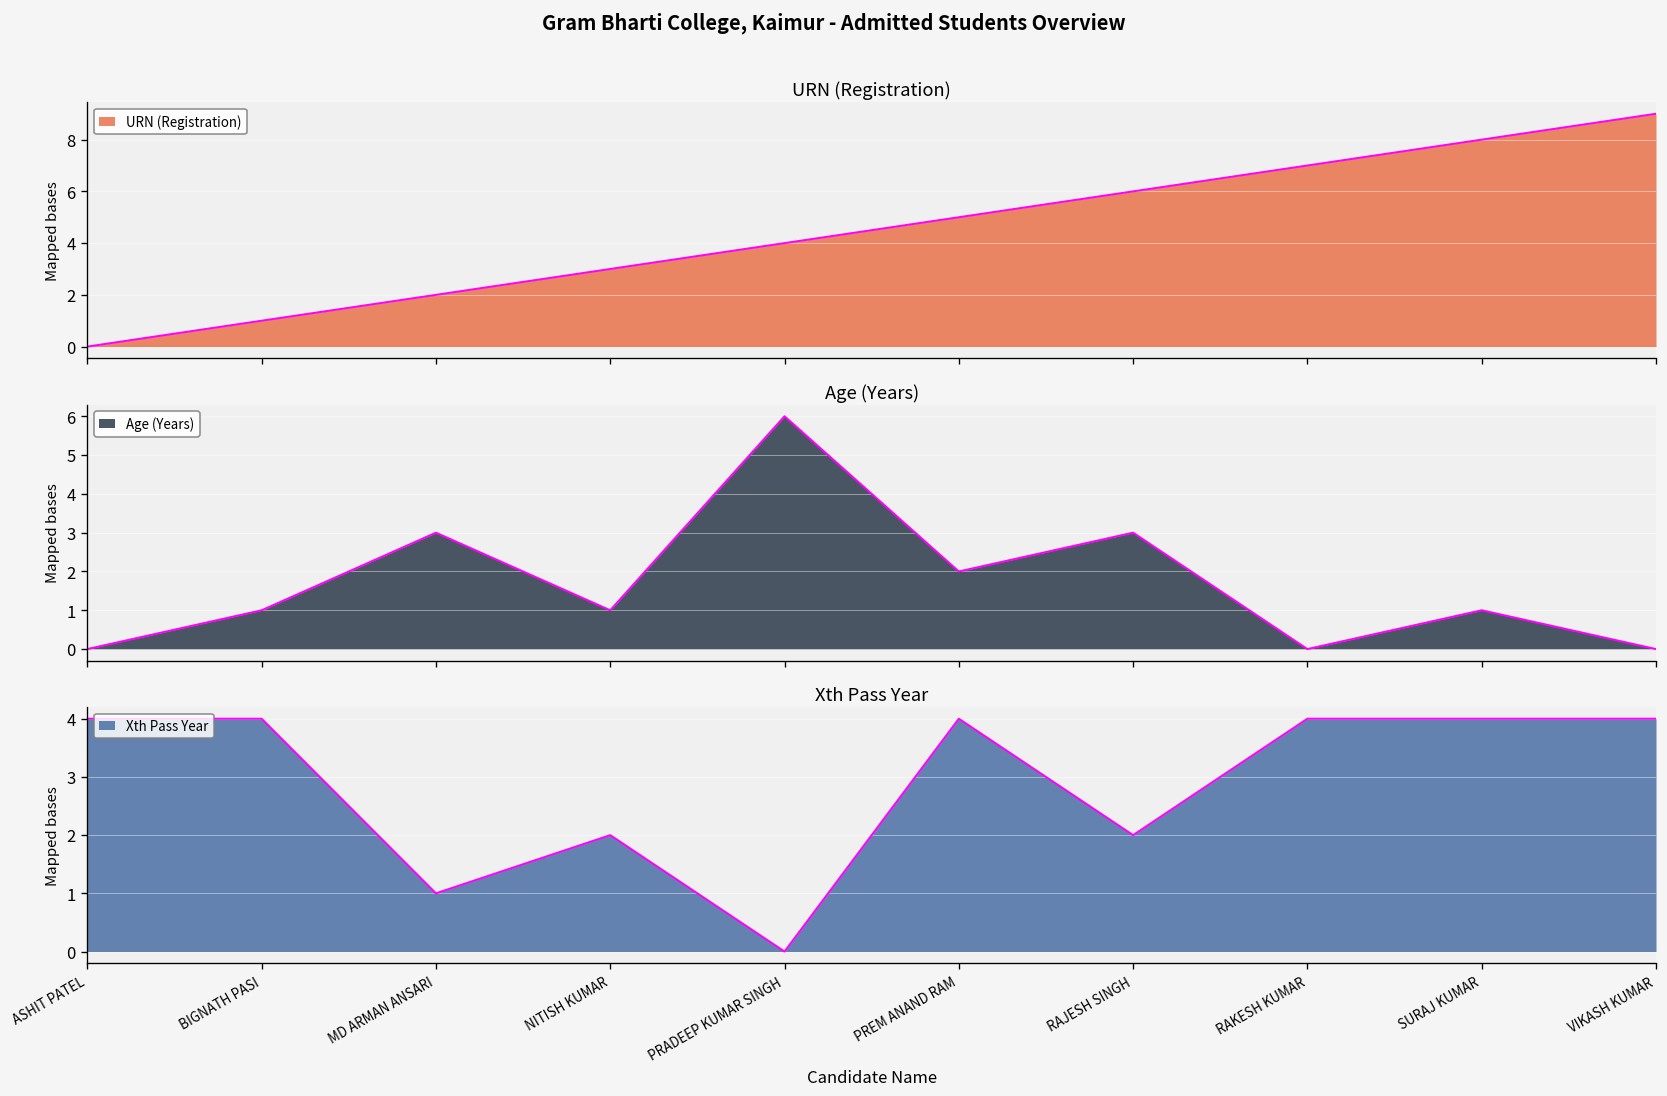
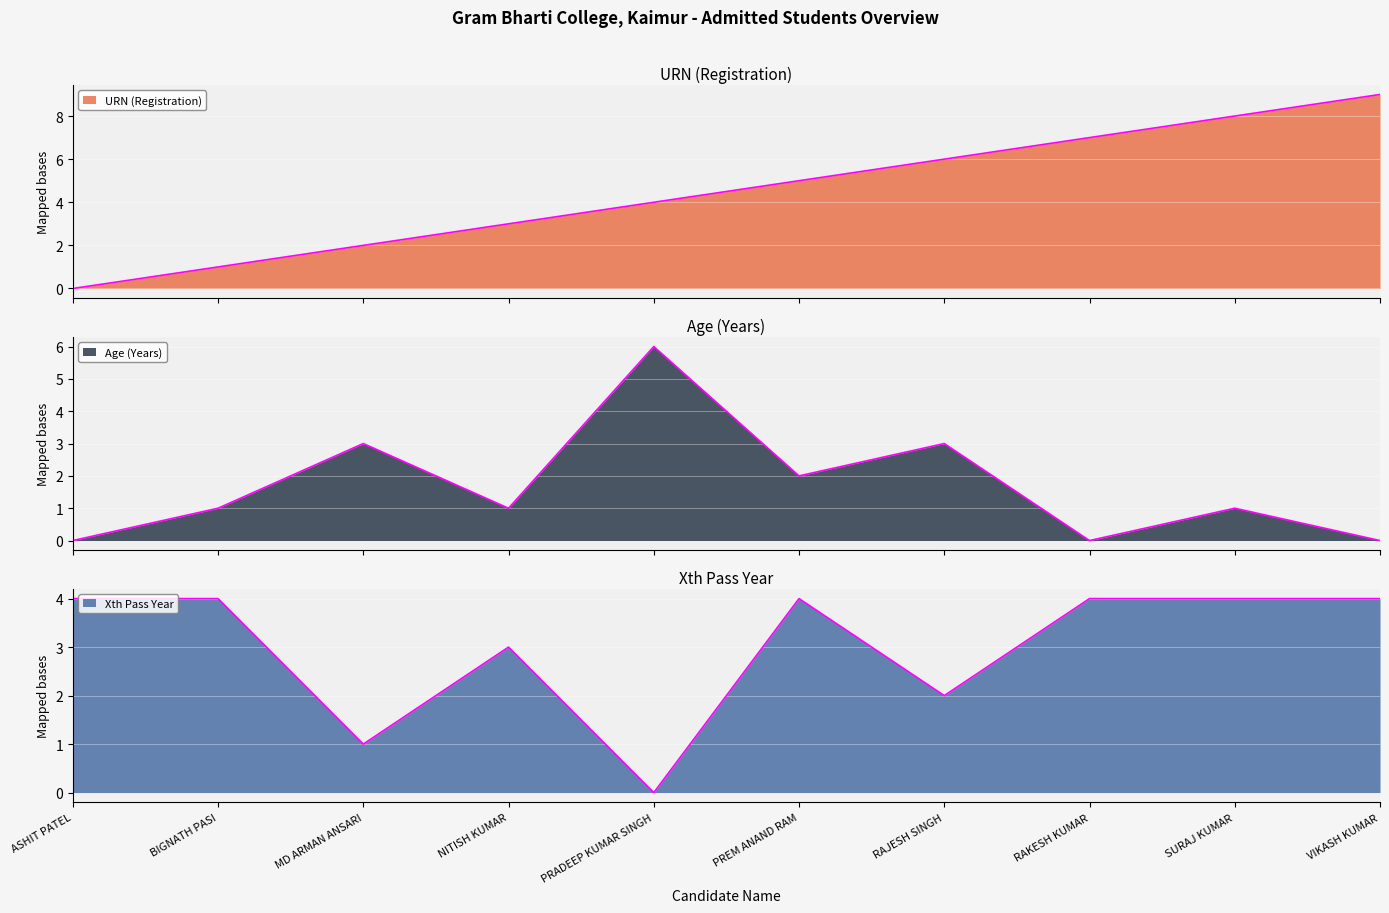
  {
    "Xth Pass Year": {
      "ASHIT PATEL": 4.0,
      "BIGNATH PASI": 4.0,
      "MD ARMAN ANSARI": 1.0,
-     "NITISH KUMAR": 2.0,
+     "NITISH KUMAR": 3.0,
      "PRADEEP KUMAR SINGH": 0.0,
      "PREM ANAND RAM": 4.0,
      "RAJESH SINGH": 2.0,
      "RAKESH KUMAR": 4.0,
      "SURAJ KUMAR": 4.0,
      "VIKASH KUMAR": 4.0
    }
  }
